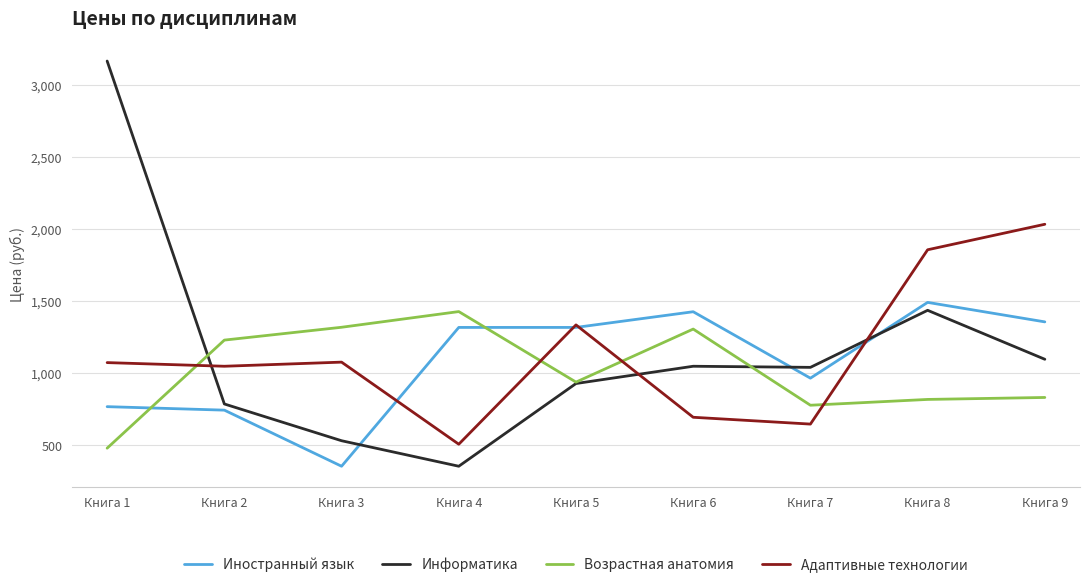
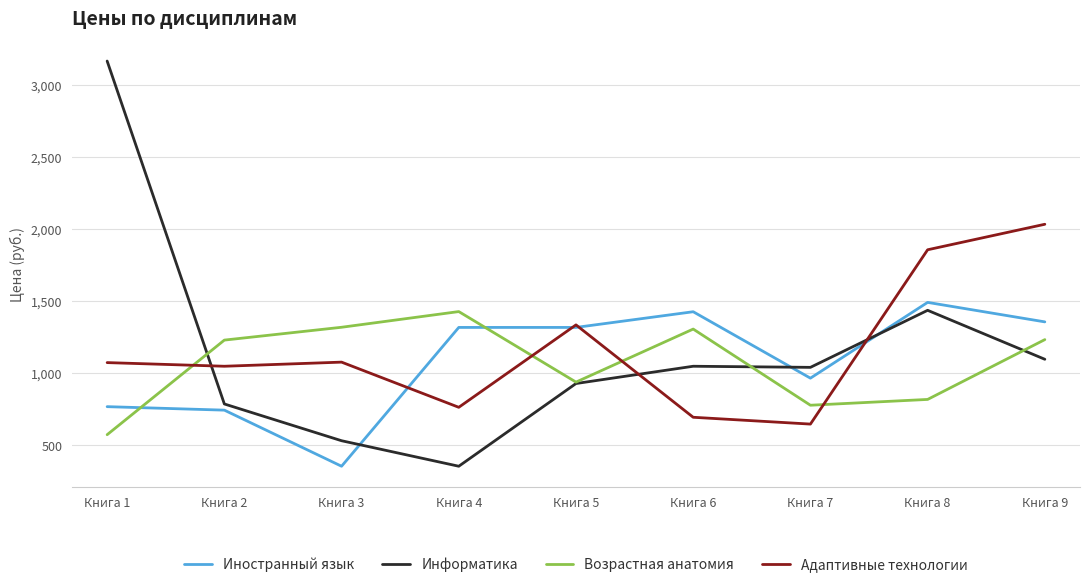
  {
    "Иностранный язык": {
      "Книга 1": "770",
      "Книга 2": "740",
      "Книга 3": "350",
      "Книга 4": "1,320",
      "Книга 6": "1,430",
      "Книга 7": "970",
      "Книга 8": "1,490",
      "Книга 9": "1,360"
    },
    "Информатика": {
      "Книга 1": "3,170",
      "Книга 2": "790",
      "Книга 3": "530",
      "Книга 4": "350",
      "Книга 6": "1,050",
      "Книга 7": "1,040",
      "Книга 8": "1,440",
      "Книга 9": "1,100"
    },
    "Возрастная анатомия": {
-     "Книга 1": "480",
+     "Книга 1": "570",
      "Книга 2": "1,230",
      "Книга 3": "1,320",
      "Книга 4": "1,430",
      "Книга 6": "1,310",
      "Книга 7": "780",
      "Книга 8": "820",
-     "Книга 9": "830"
+     "Книга 9": "1,230"
    },
    "Адаптивные технологии": {
      "Книга 1": "1,070",
      "Книга 2": "1,050",
      "Книга 3": "1,080",
-     "Книга 4": "510",
+     "Книга 4": "760",
      "Книга 6": "690",
      "Книга 7": "650",
      "Книга 8": "1,860",
      "Книга 9": "2,030"
    }
  }
